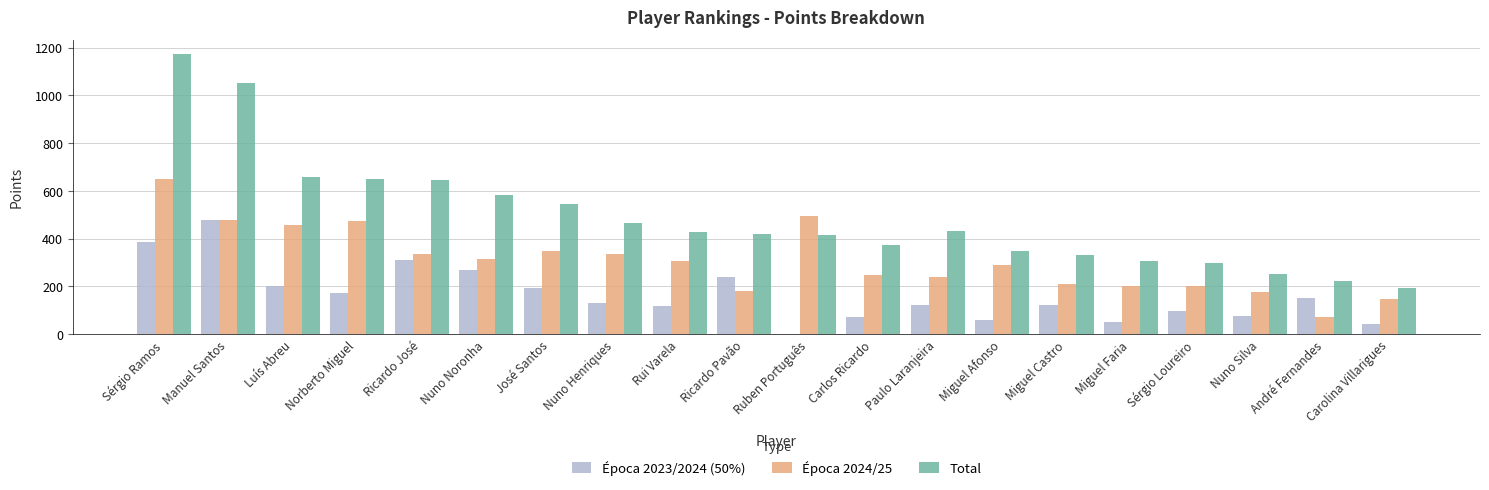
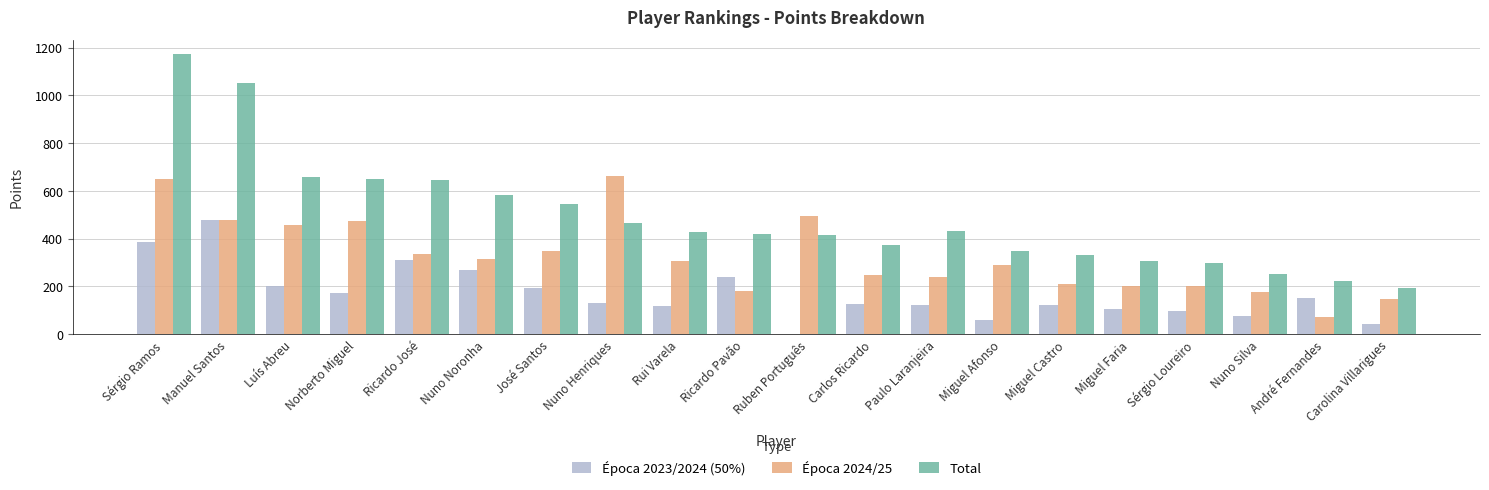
  {
    "Época 2023/2024 (50%)": {
      "Sérgio Ramos": 380,
      "Manuel Santos": 480,
      "Luís Abreu": 200,
      "Norberto Miguel": 170,
      "Ricardo José": 310,
      "Nuno Noronha": 270,
      "José Santos": 200,
      "Nuno Henriques": 130,
      "Rui Varela": 120,
      "Ricardo Pavão": 240,
      "Ruben Português": 0,
-     "Carlos Ricardo": 70,
+     "Carlos Ricardo": 130,
      "Paulo Laranjeira": 120,
      "Miguel Afonso": 60,
      "Miguel Castro": 120,
-     "Miguel Faria": 50,
+     "Miguel Faria": 110,
      "Sérgio Loureiro": 100,
      "Nuno Silva": 80,
      "André Fernandes": 150,
      "Carolina Villarigues": 40
    },
    "Época 2024/25": {
      "Sérgio Ramos": 650,
      "Manuel Santos": 480,
      "Luís Abreu": 460,
      "Norberto Miguel": 480,
      "Ricardo José": 330,
      "Nuno Noronha": 320,
      "José Santos": 350,
-     "Nuno Henriques": 340,
+     "Nuno Henriques": 660,
      "Rui Varela": 310,
      "Ricardo Pavão": 180,
      "Ruben Português": 490,
      "Carlos Ricardo": 250,
      "Paulo Laranjeira": 240,
      "Miguel Afonso": 290,
      "Miguel Castro": 210,
      "Miguel Faria": 200,
      "Sérgio Loureiro": 200,
      "Nuno Silva": 180,
      "André Fernandes": 70,
      "Carolina Villarigues": 150
    },
    "Total": {
      "Sérgio Ramos": 1170,
      "Manuel Santos": 1050,
      "Luís Abreu": 660,
      "Norberto Miguel": 650,
      "Ricardo José": 640,
      "Nuno Noronha": 580,
      "José Santos": 540,
      "Nuno Henriques": 470,
      "Rui Varela": 430,
      "Ricardo Pavão": 420,
      "Ruben Português": 420,
      "Carlos Ricardo": 380,
      "Paulo Laranjeira": 430,
      "Miguel Afonso": 350,
      "Miguel Castro": 330,
      "Miguel Faria": 310,
      "Sérgio Loureiro": 300,
      "Nuno Silva": 250,
      "André Fernandes": 220,
      "Carolina Villarigues": 190
    }
  }
